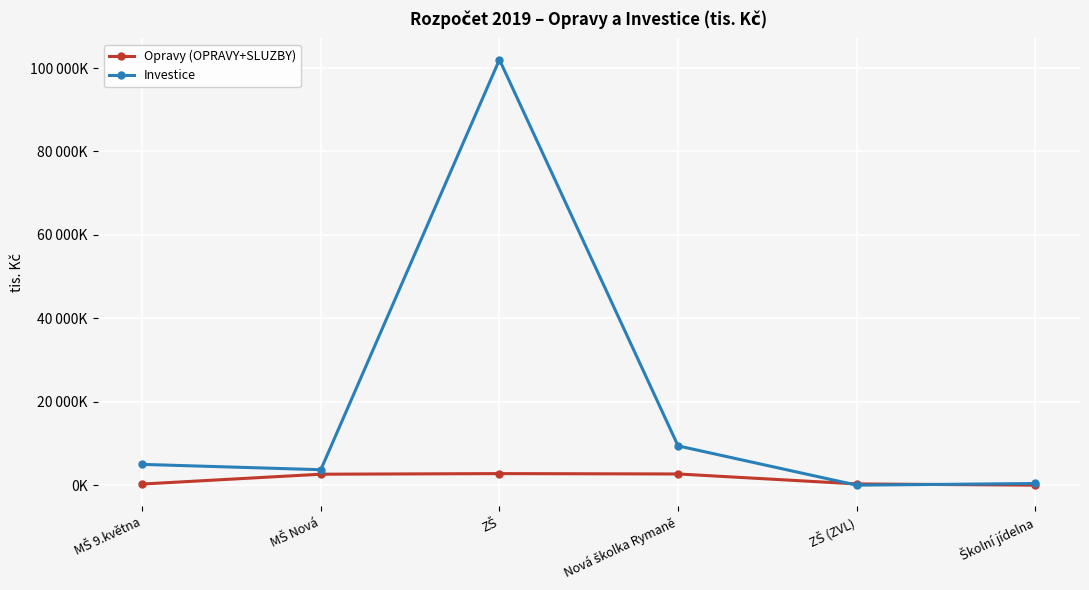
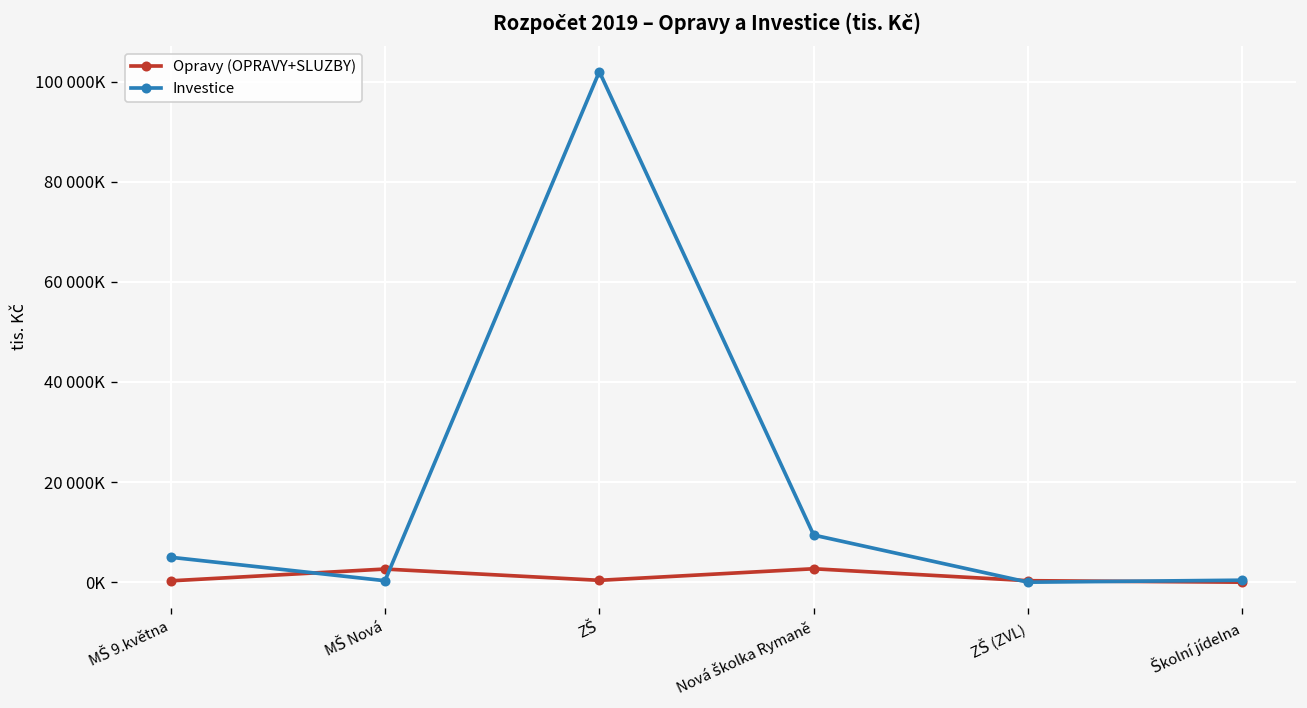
  {
    "Opravy (OPRAVY+SLUZBY)": {
      "MŠ 9.května": 0,
      "MŠ Nová": 3000000,
-     "ZŠ": 3000000,
+     "ZŠ": 0,
      "Nová školka Rymaně": 3000000
    },
    "Investice": {
      "MŠ 9.května": 5000000,
-     "MŠ Nová": 4000000,
+     "MŠ Nová": 0,
      "ZŠ": 102000000,
      "Nová školka Rymaně": 9000000
    }
  }
